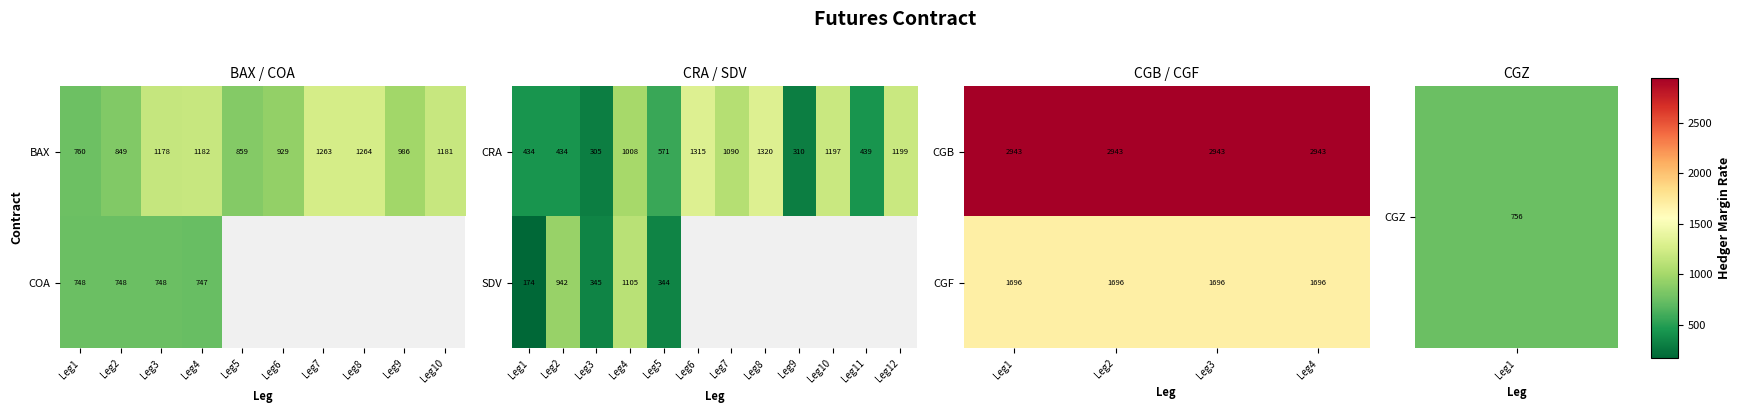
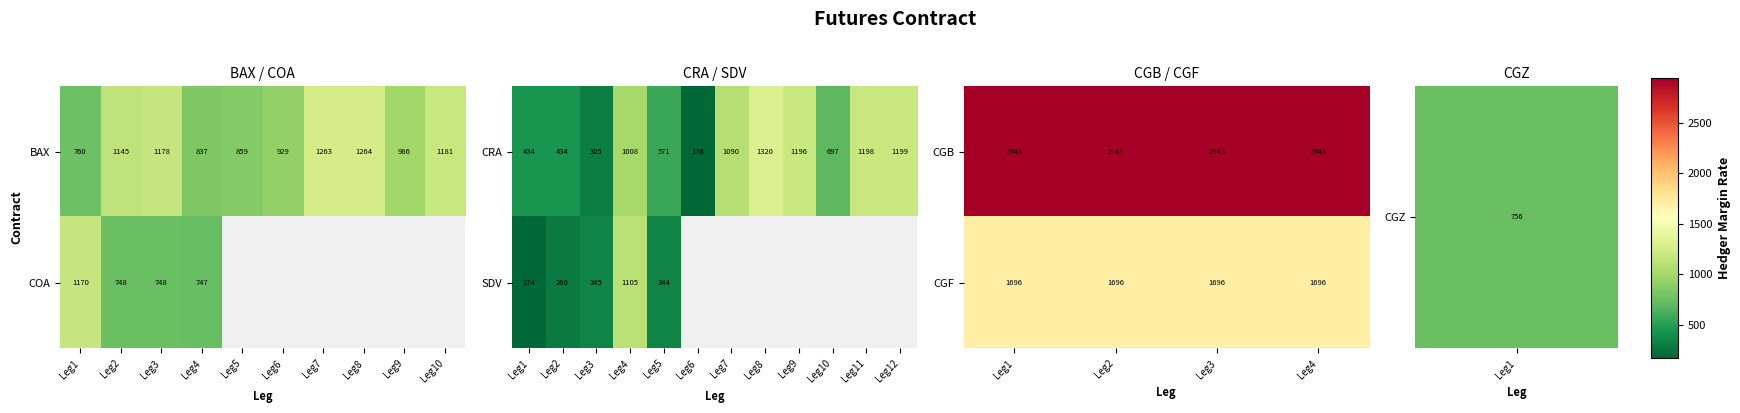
  {
    "BAX / COA": {
      "BAX": {
        "Leg1": 760,
-       "Leg2": 849,
+       "Leg2": 1145,
        "Leg3": 1178,
-       "Leg4": 1182,
+       "Leg4": 837,
        "Leg5": 859,
        "Leg6": 929,
        "Leg7": 1263,
        "Leg8": 1264,
        "Leg9": 986,
        "Leg10": 1181
      },
      "COA": {
-       "Leg1": 748,
+       "Leg1": 1170,
        "Leg2": 748,
        "Leg3": 748,
        "Leg4": 747
      }
    },
    "CRA / SDV": {
      "CRA": {
        "Leg1": 434,
        "Leg2": 434,
        "Leg3": 305,
        "Leg4": 1008,
        "Leg5": 571,
-       "Leg6": 1315,
+       "Leg6": 176,
        "Leg7": 1090,
        "Leg8": 1320,
-       "Leg9": 310,
-       "Leg10": 1197,
-       "Leg11": 439,
+       "Leg9": 1196,
+       "Leg10": 697,
+       "Leg11": 1198,
        "Leg12": 1199
      },
      "SDV": {
        "Leg1": 174,
-       "Leg2": 942,
+       "Leg2": 286,
        "Leg3": 345,
        "Leg4": 1105,
        "Leg5": 344
      }
    },
    "CGB / CGF": {
      "CGB": {
        "Leg1": 2943,
        "Leg2": 2943,
        "Leg3": 2943,
        "Leg4": 2943
      },
      "CGF": {
        "Leg1": 1696,
        "Leg2": 1696,
        "Leg3": 1696,
        "Leg4": 1696
      }
    },
    "CGZ": {
      "CGZ": {
        "Leg1": 756
      }
    }
  }
